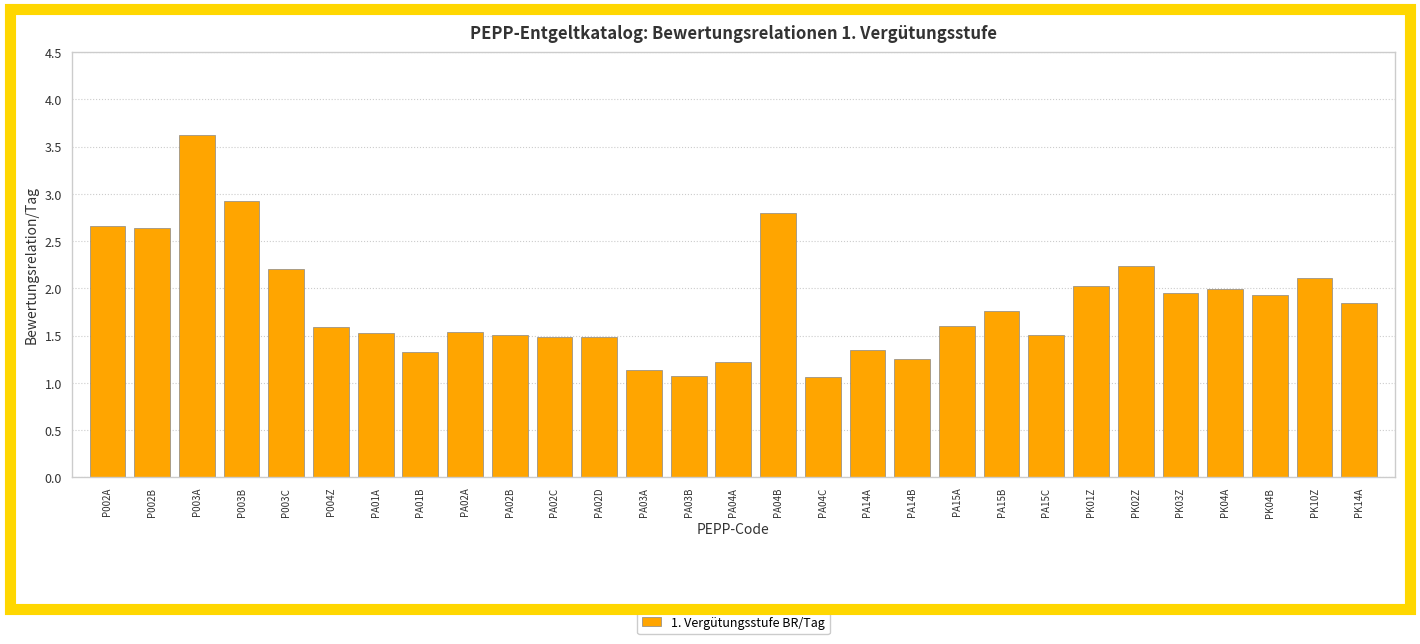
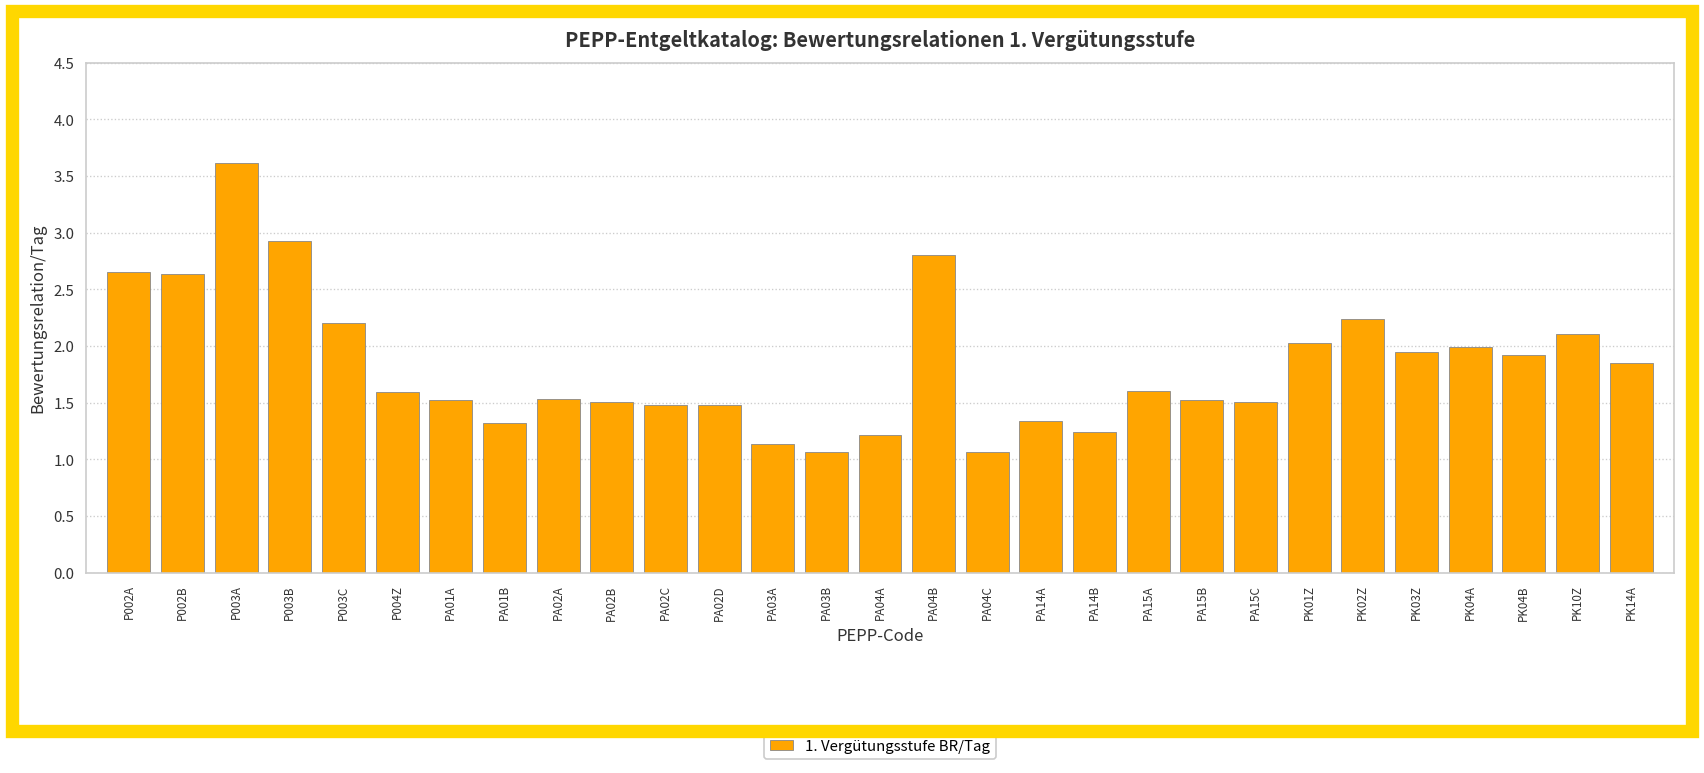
  {
    "P002A": 2.7,
    "P002B": 2.6,
    "P003A": 3.6,
    "P003B": 2.9,
    "P003C": 2.2,
    "P004Z": 1.6,
    "PA01A": 1.5,
    "PA01B": 1.3,
    "PA02A": 1.5,
    "PA02B": 1.5,
    "PA02C": 1.5,
    "PA02D": 1.5,
    "PA03A": 1.1,
    "PA03B": 1.1,
    "PA04A": 1.2,
    "PA04B": 2.8,
    "PA04C": 1.1,
    "PA14A": 1.3,
    "PA14B": 1.2,
    "PA15A": 1.6,
-   "PA15B": 1.8,
+   "PA15B": 1.5,
    "PA15C": 1.5,
    "PK01Z": 2.0,
    "PK02Z": 2.2,
    "PK03Z": 1.9,
    "PK04A": 2.0,
    "PK04B": 1.9,
    "PK10Z": 2.1,
    "PK14A": 1.8
  }
